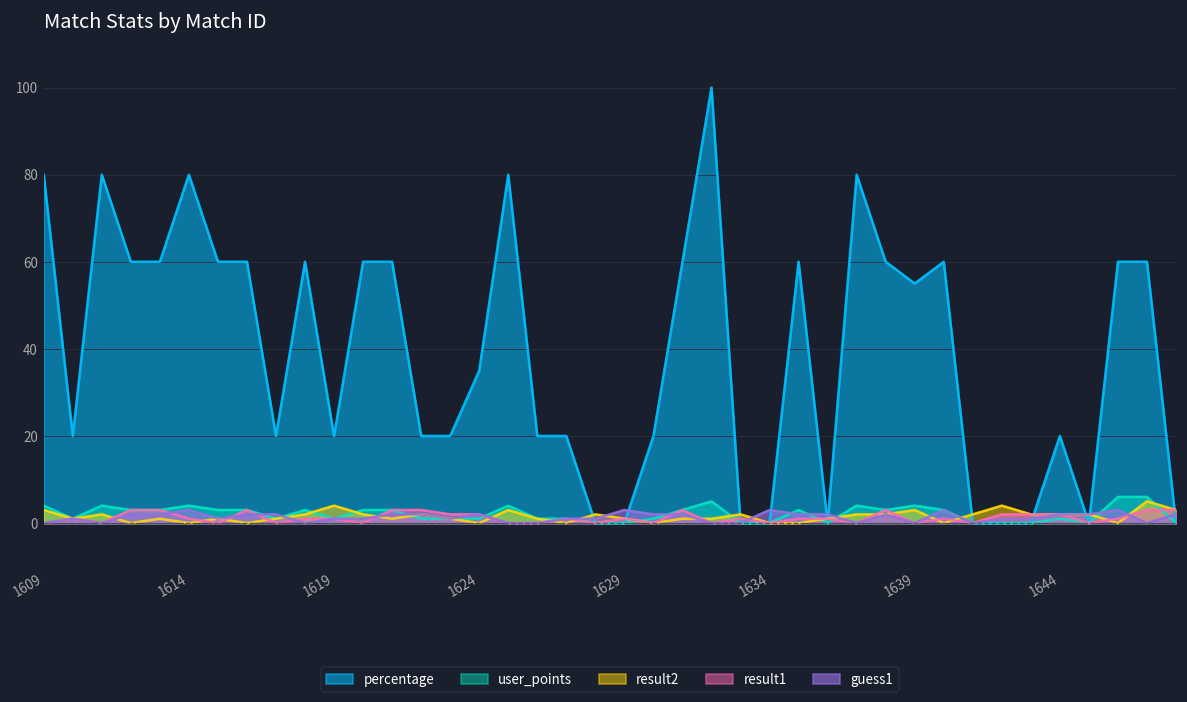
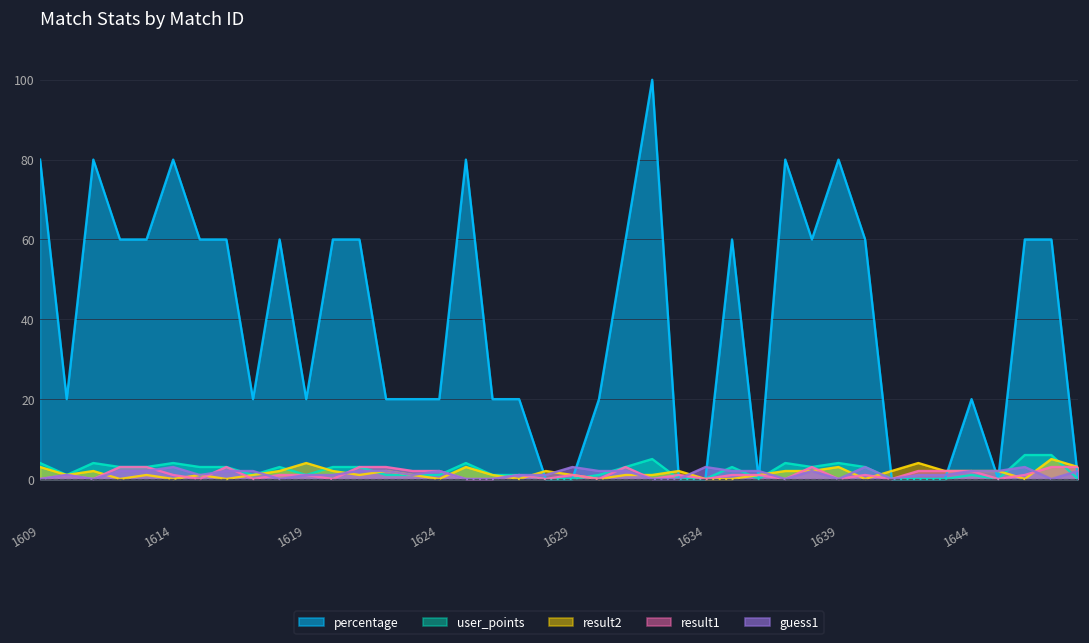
  {
    "percentage": {
      "1609": 80,
      "1614": 80,
      "1619": 20,
-     "1624": 35,
-     "1639": 55,
+     "1624": 20,
+     "1639": 80,
      "1644": 20
    },
    "user_points": {
      "1609": 4,
      "1614": 4,
      "1624": 1,
      "1639": 4,
      "1644": 1
    },
    "result2": {
      "1609": 3,
      "1614": 0,
      "1619": 4,
      "1624": 0,
      "1639": 3
    },
    "result1": {
      "1614": 1
    },
    "guess1": {
      "1614": 3,
      "1629": 3,
      "1634": 3
    }
  }
